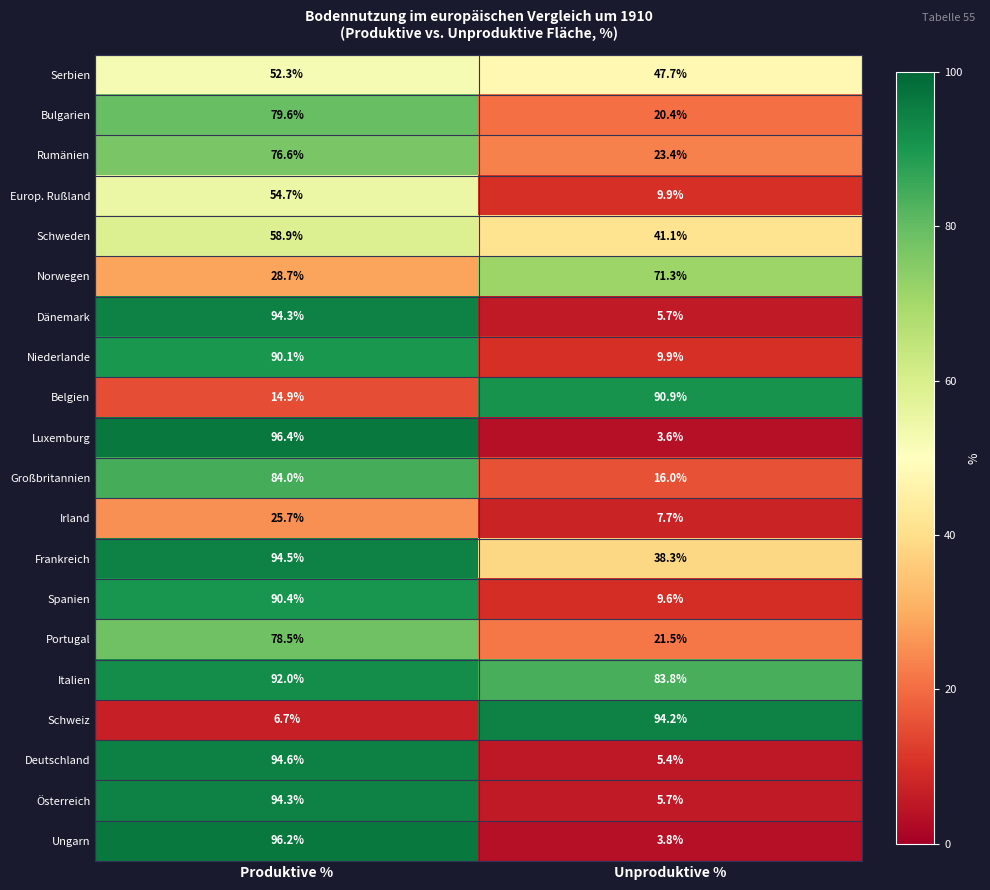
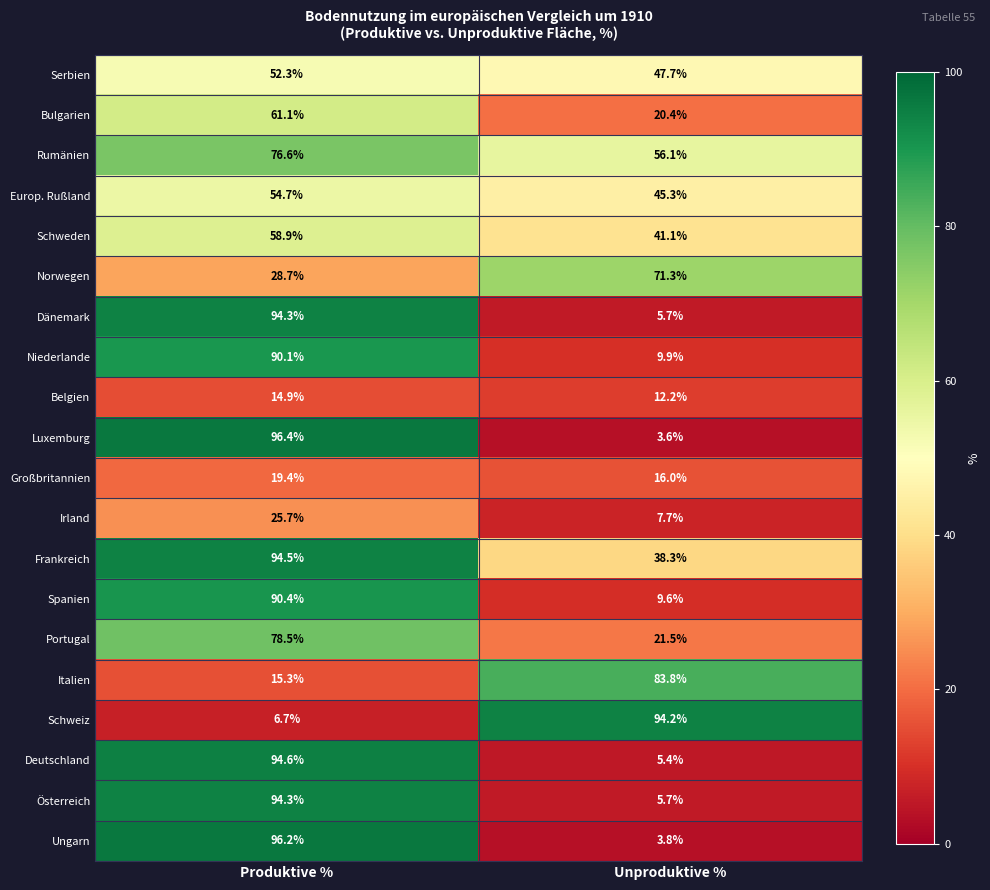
  {
    "Serbien": {
      "Produktive %": "52.3%",
      "Unproduktive %": "47.7%"
    },
    "Bulgarien": {
-     "Produktive %": "79.6%",
+     "Produktive %": "61.1%",
      "Unproduktive %": "20.4%"
    },
    "Rumänien": {
      "Produktive %": "76.6%",
-     "Unproduktive %": "23.4%"
+     "Unproduktive %": "56.1%"
    },
    "Europ. Rußland": {
      "Produktive %": "54.7%",
-     "Unproduktive %": "9.9%"
+     "Unproduktive %": "45.3%"
    },
    "Schweden": {
      "Produktive %": "58.9%",
      "Unproduktive %": "41.1%"
    },
    "Norwegen": {
      "Produktive %": "28.7%",
      "Unproduktive %": "71.3%"
    },
    "Dänemark": {
      "Produktive %": "94.3%",
      "Unproduktive %": "5.7%"
    },
    "Niederlande": {
      "Produktive %": "90.1%",
      "Unproduktive %": "9.9%"
    },
    "Belgien": {
      "Produktive %": "14.9%",
-     "Unproduktive %": "90.9%"
+     "Unproduktive %": "12.2%"
    },
    "Luxemburg": {
      "Produktive %": "96.4%",
      "Unproduktive %": "3.6%"
    },
    "Großbritannien": {
-     "Produktive %": "84.0%",
+     "Produktive %": "19.4%",
      "Unproduktive %": "16.0%"
    },
    "Irland": {
      "Produktive %": "25.7%",
      "Unproduktive %": "7.7%"
    },
    "Frankreich": {
      "Produktive %": "94.5%",
      "Unproduktive %": "38.3%"
    },
    "Spanien": {
      "Produktive %": "90.4%",
      "Unproduktive %": "9.6%"
    },
    "Portugal": {
      "Produktive %": "78.5%",
      "Unproduktive %": "21.5%"
    },
    "Italien": {
-     "Produktive %": "92.0%",
+     "Produktive %": "15.3%",
      "Unproduktive %": "83.8%"
    },
    "Schweiz": {
      "Produktive %": "6.7%",
      "Unproduktive %": "94.2%"
    },
    "Deutschland": {
      "Produktive %": "94.6%",
      "Unproduktive %": "5.4%"
    },
    "Österreich": {
      "Produktive %": "94.3%",
      "Unproduktive %": "5.7%"
    },
    "Ungarn": {
      "Produktive %": "96.2%",
      "Unproduktive %": "3.8%"
    }
  }
